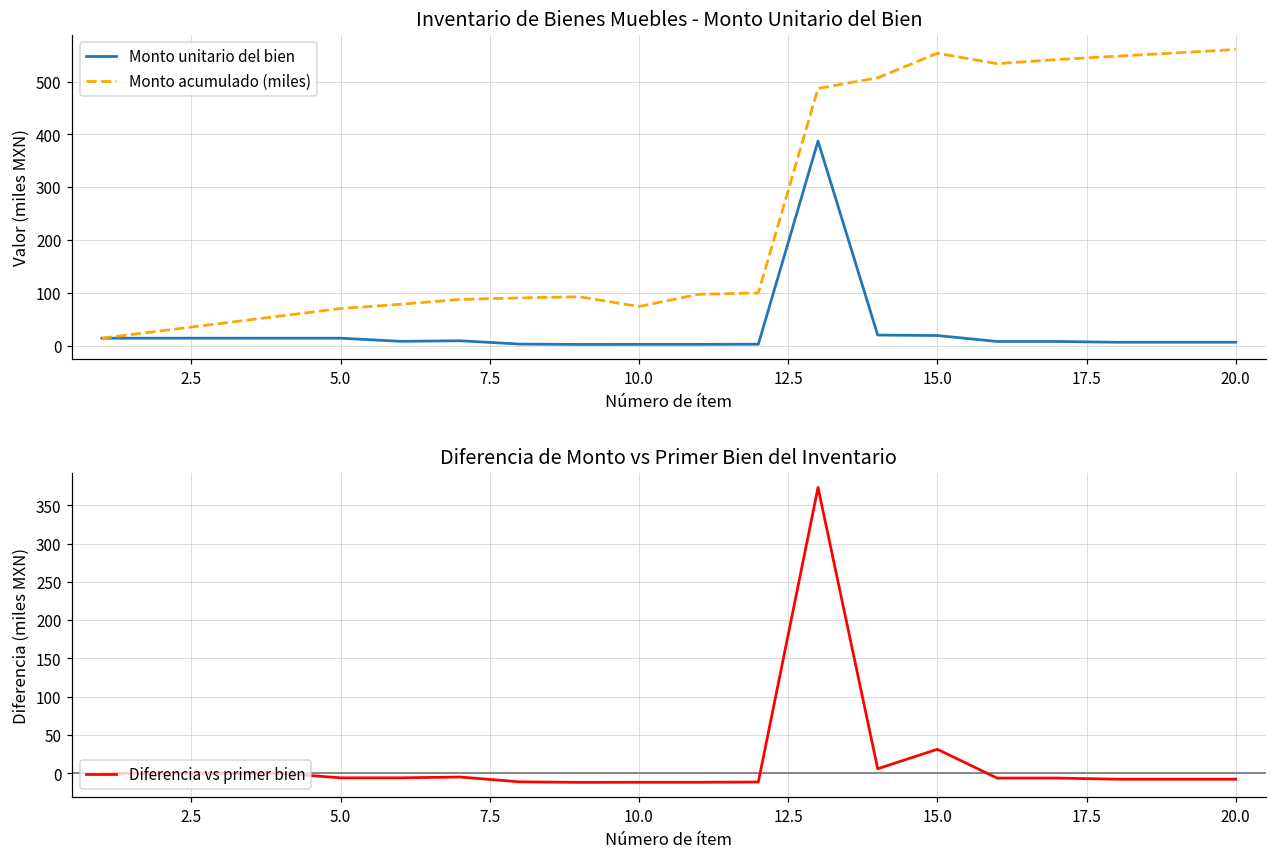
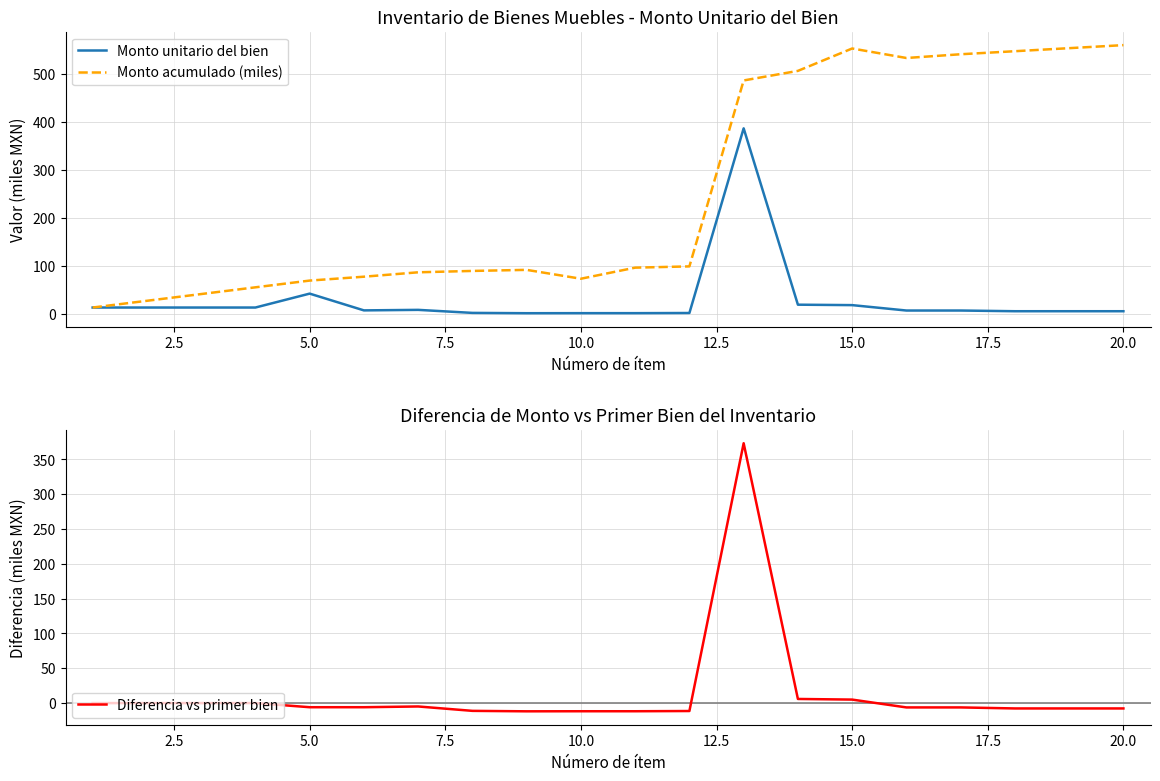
  {
    "Inventario de Bienes Muebles - Monto Unitario del Bien": {
      "Monto unitario del bien": {
-       "5.0": 10,
+       "5.0": 40,
        "10.0": 0,
        "15.0": 20,
        "20.0": 10
      },
      "Monto acumulado (miles)": {
        "5.0": 70,
        "10.0": 70,
        "15.0": 550,
        "20.0": 560
      }
    },
    "Diferencia de Monto vs Primer Bien del Inventario": {
      "5.0": -10,
      "10.0": -10,
-     "15.0": 30,
+     "15.0": 10,
      "20.0": -10
    }
  }
